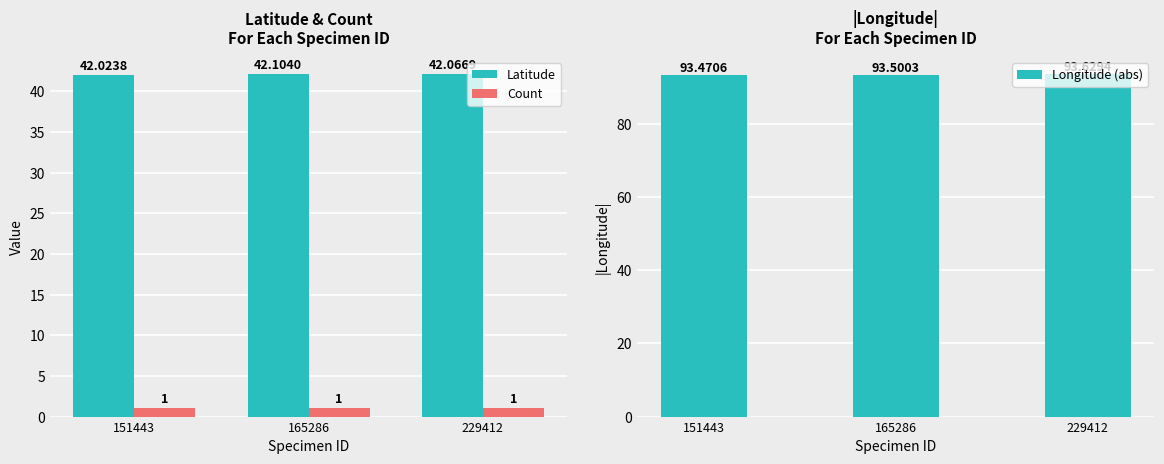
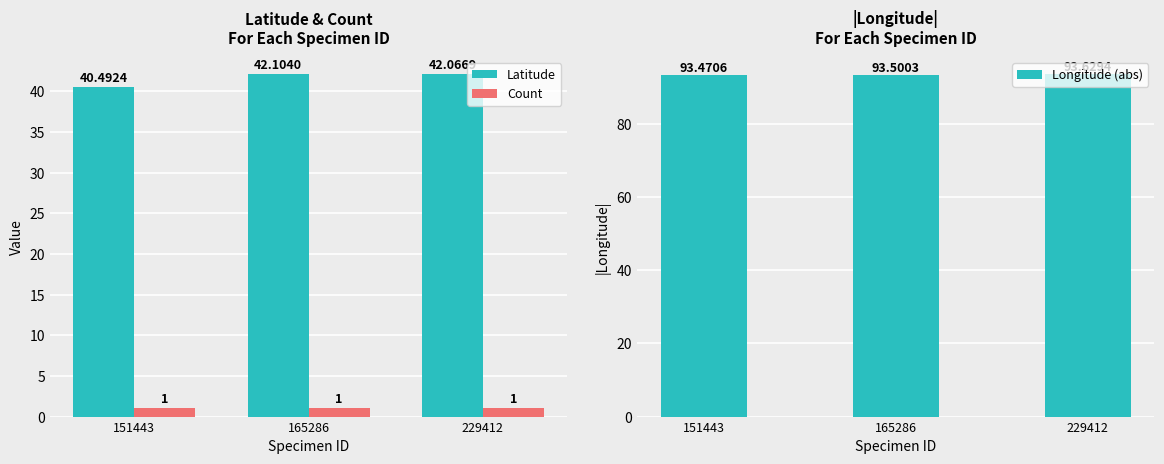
  {
    "Latitude & Count For Each Specimen ID": {
      "Latitude": {
-       "151443": 42.0238,
+       "151443": 40.4924,
        "165286": 42.1040
      },
      "Count": {
        "151443": 1,
        "165286": 1,
        "229412": 1
      }
    },
    "|Longitude| For Each Specimen ID": {
      "151443": 93.4706,
      "165286": 93.5003
    }
  }
